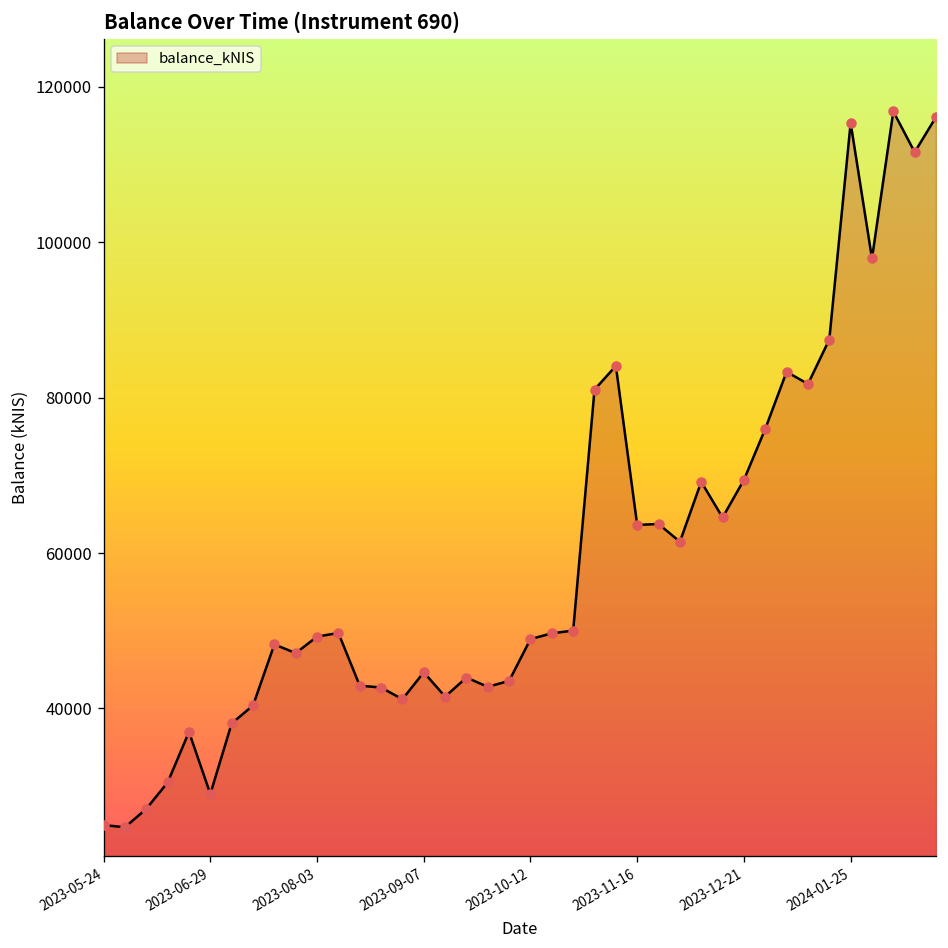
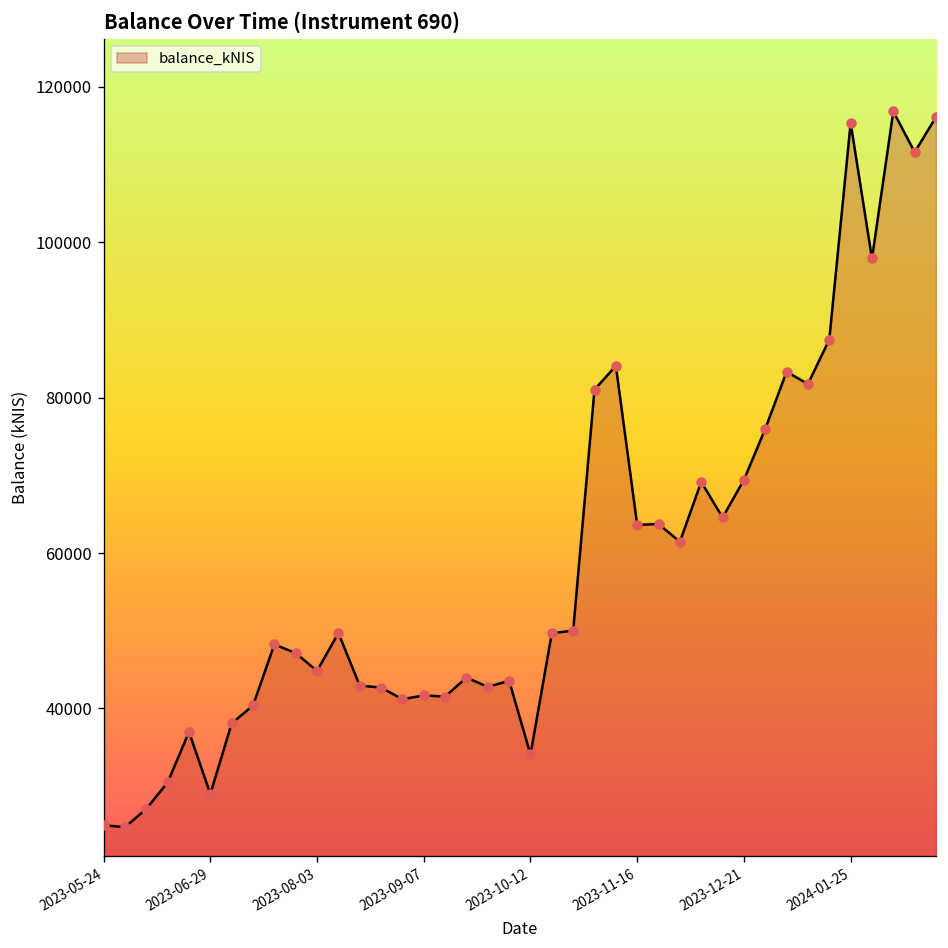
  {
    "2023-05-24": 25000,
    "2023-06-29": 29000,
-   "2023-08-03": 49000,
-   "2023-09-07": 45000,
-   "2023-10-12": 49000,
+   "2023-08-03": 45000,
+   "2023-09-07": 42000,
+   "2023-10-12": 34000,
    "2023-11-16": 64000,
    "2023-12-21": 69000,
    "2024-01-25": 115000
  }
